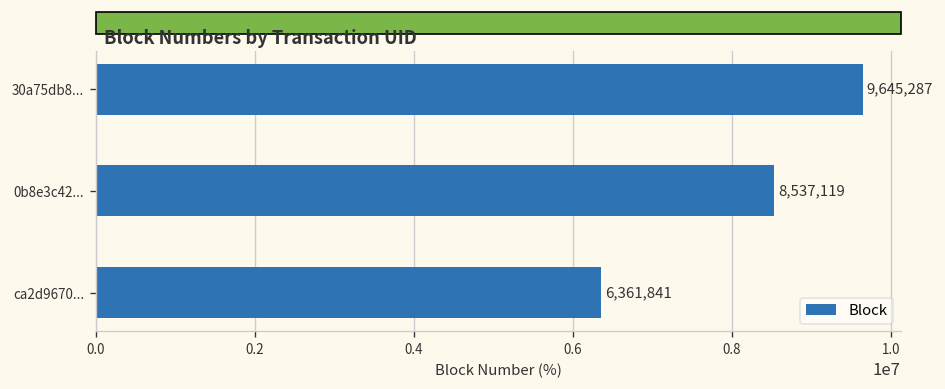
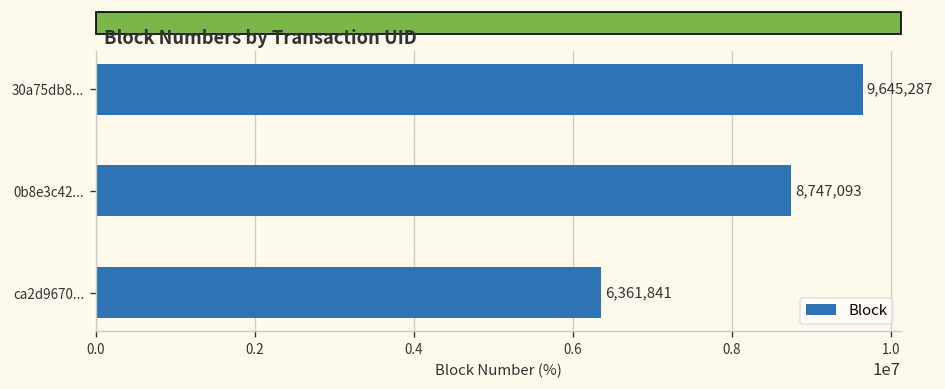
  {
    "30a75db8...": "9,645,287",
-   "0b8e3c42...": "8,537,119",
+   "0b8e3c42...": "8,747,093",
    "ca2d9670...": "6,361,841"
  }
